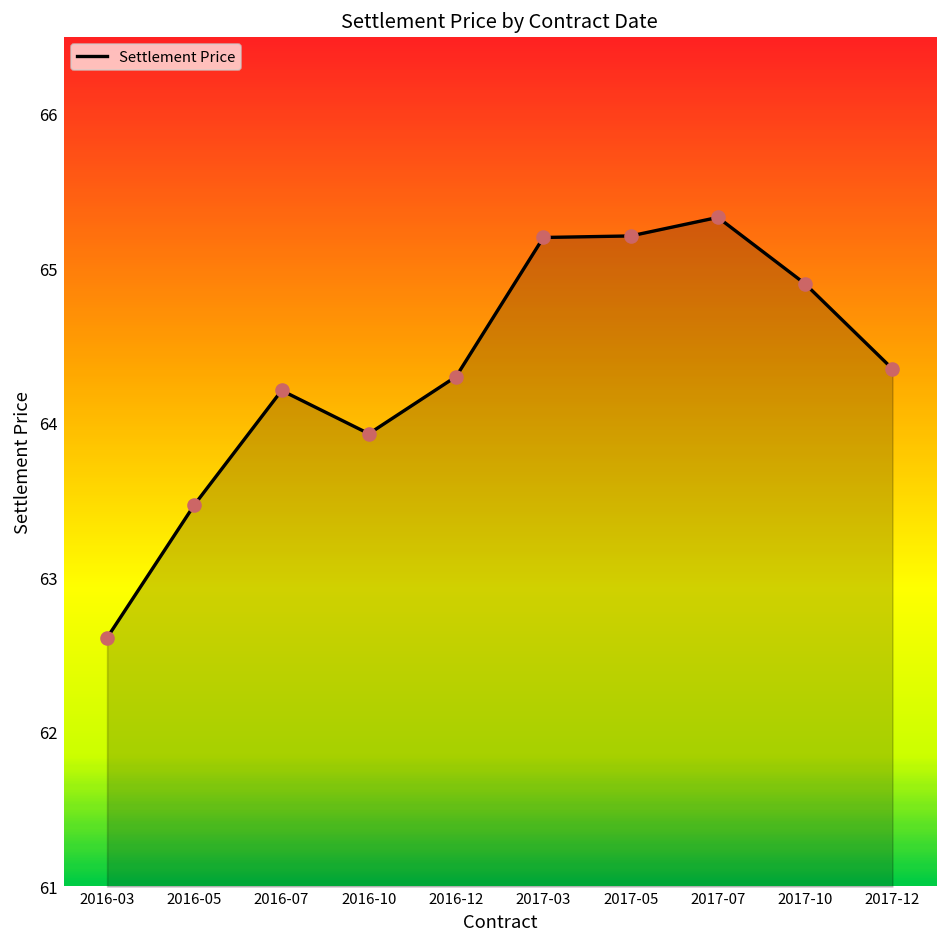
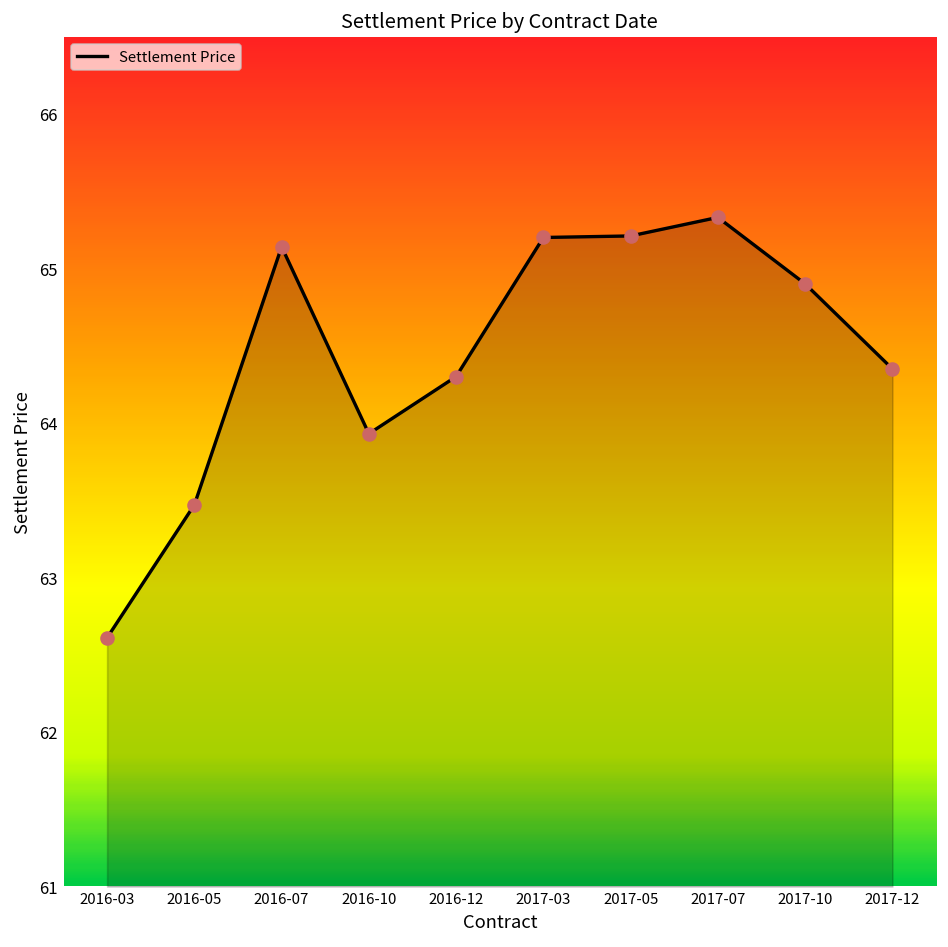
  {
    "2016-03": 62.61,
    "2016-05": 63.47,
-   "2016-07": 64.21,
+   "2016-07": 65.14,
    "2016-10": 63.93,
    "2016-12": 64.30,
    "2017-03": 65.20,
    "2017-05": 65.21,
    "2017-07": 65.33,
    "2017-10": 64.90,
    "2017-12": 64.35
  }
